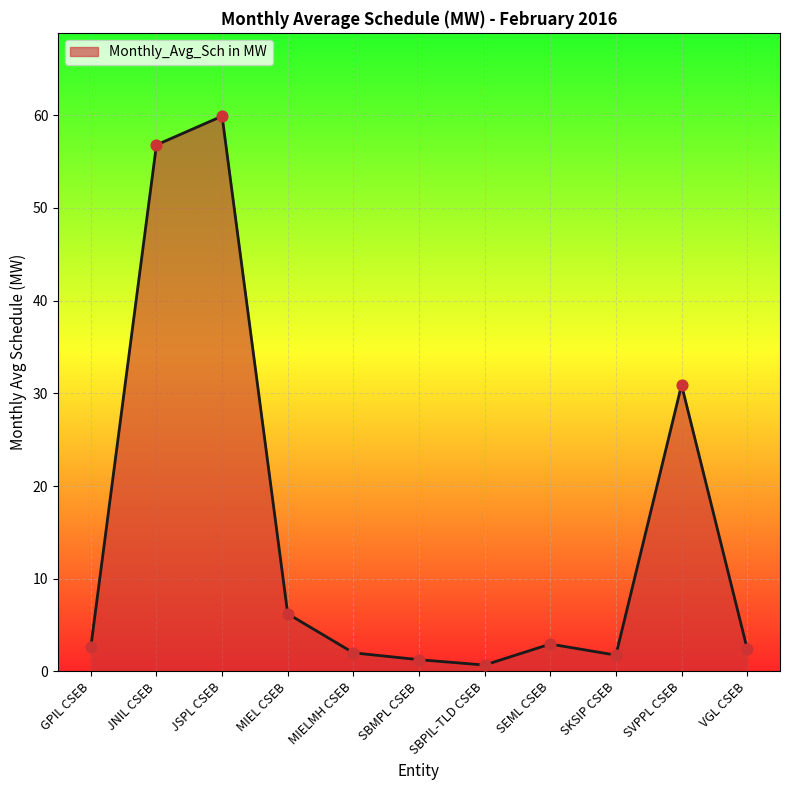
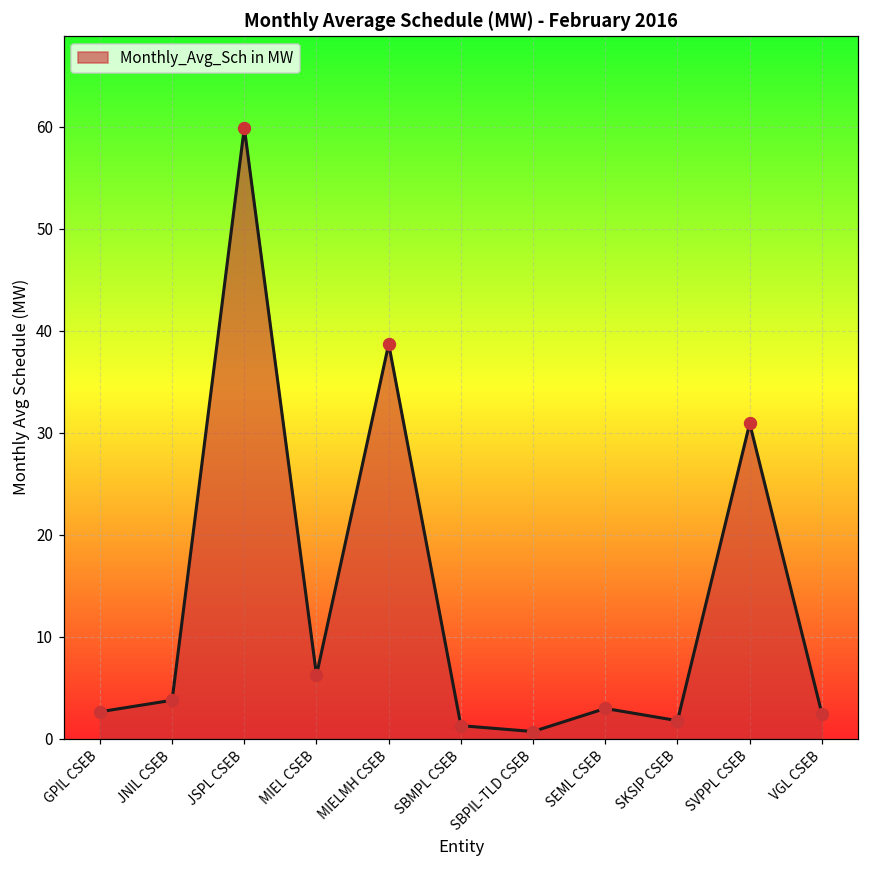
  {
    "GPIL CSEB": 3,
-   "JNIL CSEB": 57,
+   "JNIL CSEB": 4,
    "JSPL CSEB": 60,
    "MIEL CSEB": 6,
-   "MIELMH CSEB": 2,
+   "MIELMH CSEB": 39,
    "SBMPL CSEB": 1,
    "SBPIL-TLD CSEB": 1,
    "SEML CSEB": 3,
    "SKSIP CSEB": 2,
    "SVPPL CSEB": 31,
    "VGL CSEB": 2
  }
